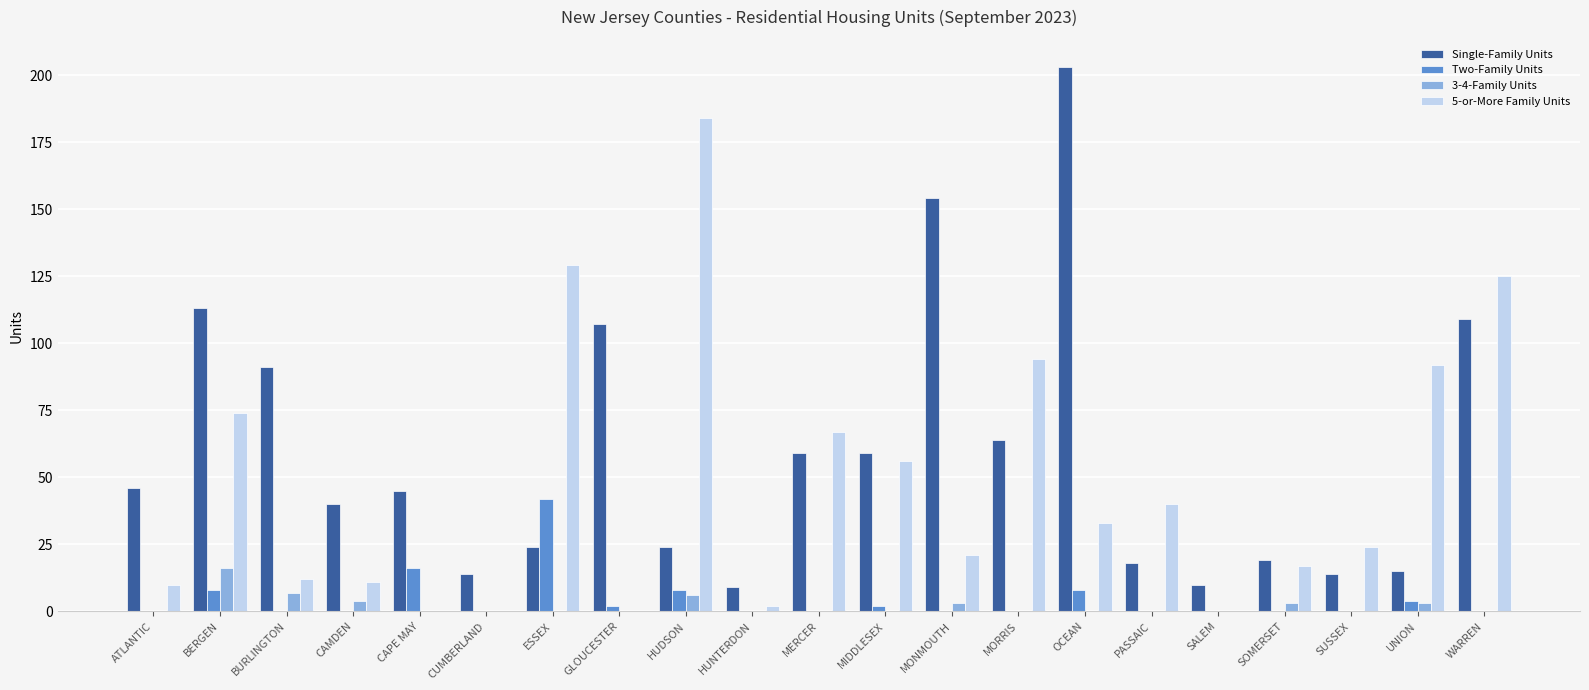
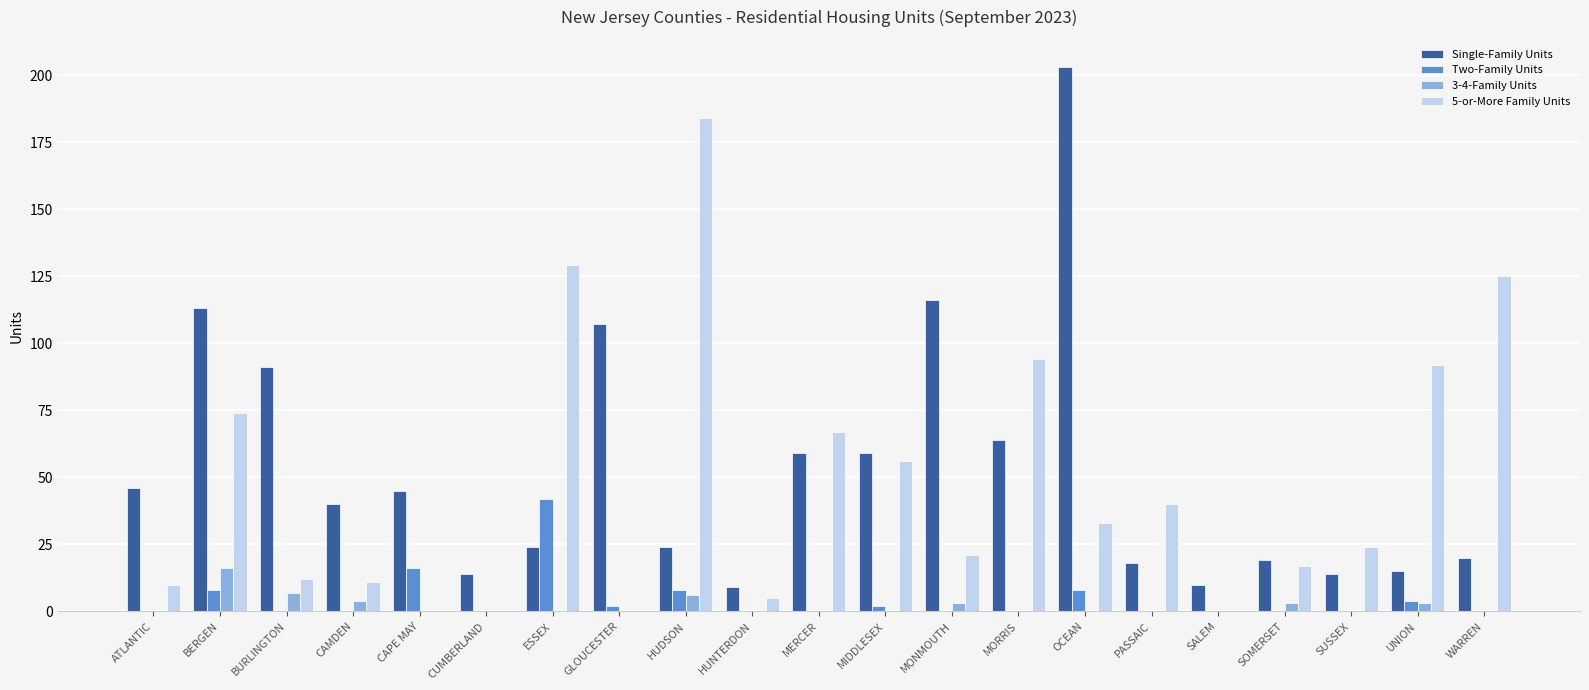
  {
    "Single-Family Units": {
      "ATLANTIC": 46,
      "BERGEN": 113,
      "BURLINGTON": 91,
      "CAMDEN": 40,
      "CAPE MAY": 45,
      "CUMBERLAND": 14,
      "ESSEX": 24,
      "GLOUCESTER": 107,
      "HUDSON": 24,
      "HUNTERDON": 9,
      "MERCER": 59,
      "MIDDLESEX": 59,
-     "MONMOUTH": 154,
+     "MONMOUTH": 116,
      "MORRIS": 64,
      "OCEAN": 203,
      "PASSAIC": 18,
      "SALEM": 10,
      "SOMERSET": 19,
      "SUSSEX": 14,
      "UNION": 15,
-     "WARREN": 109
+     "WARREN": 20
    },
    "5-or-More Family Units": {
      "ATLANTIC": 10,
      "BERGEN": 74,
      "BURLINGTON": 12,
      "CAMDEN": 11,
      "CAPE MAY": 0,
      "CUMBERLAND": 0,
      "ESSEX": 129,
      "GLOUCESTER": 0,
      "HUDSON": 184,
-     "HUNTERDON": 2,
+     "HUNTERDON": 5,
      "MERCER": 67,
      "MIDDLESEX": 56,
      "MONMOUTH": 21,
      "MORRIS": 94,
      "OCEAN": 33,
      "PASSAIC": 40,
      "SALEM": 0,
      "SOMERSET": 17,
      "SUSSEX": 24,
      "UNION": 92,
      "WARREN": 125
    }
  }
